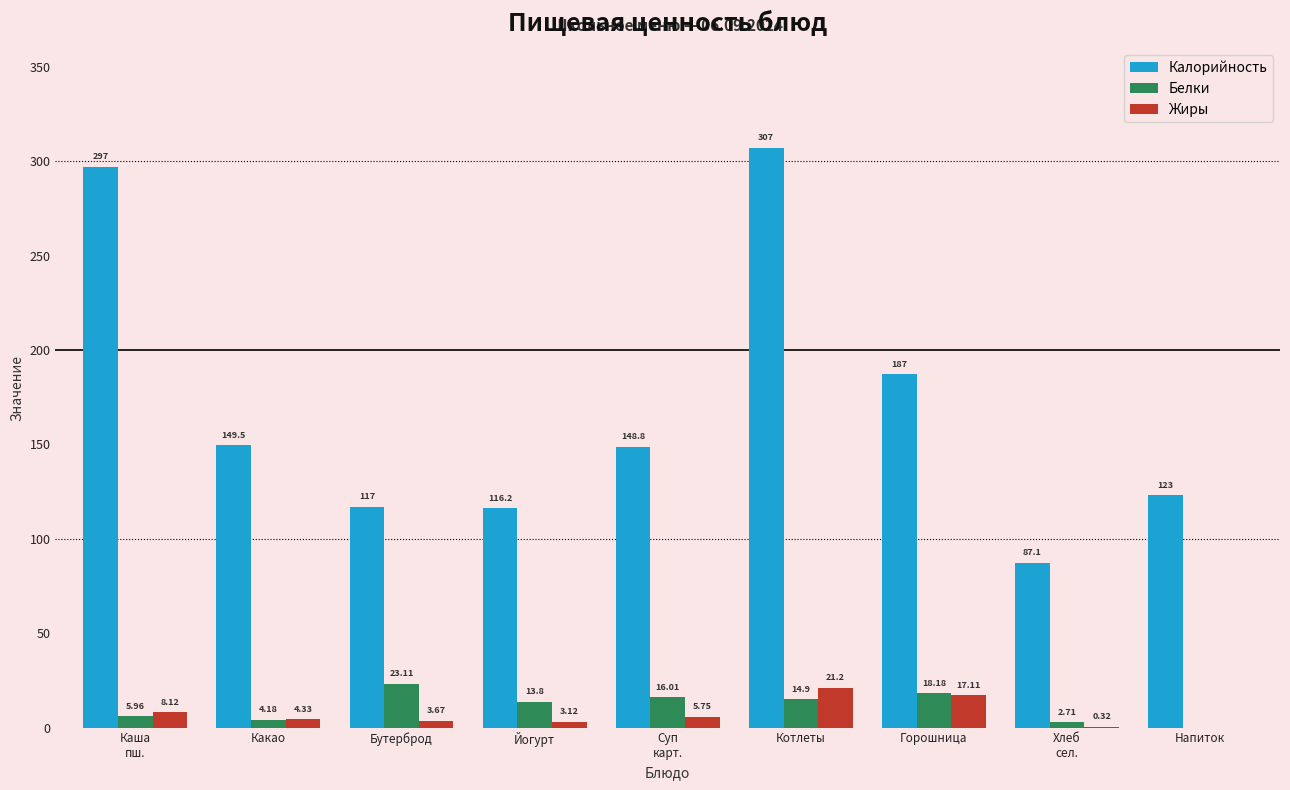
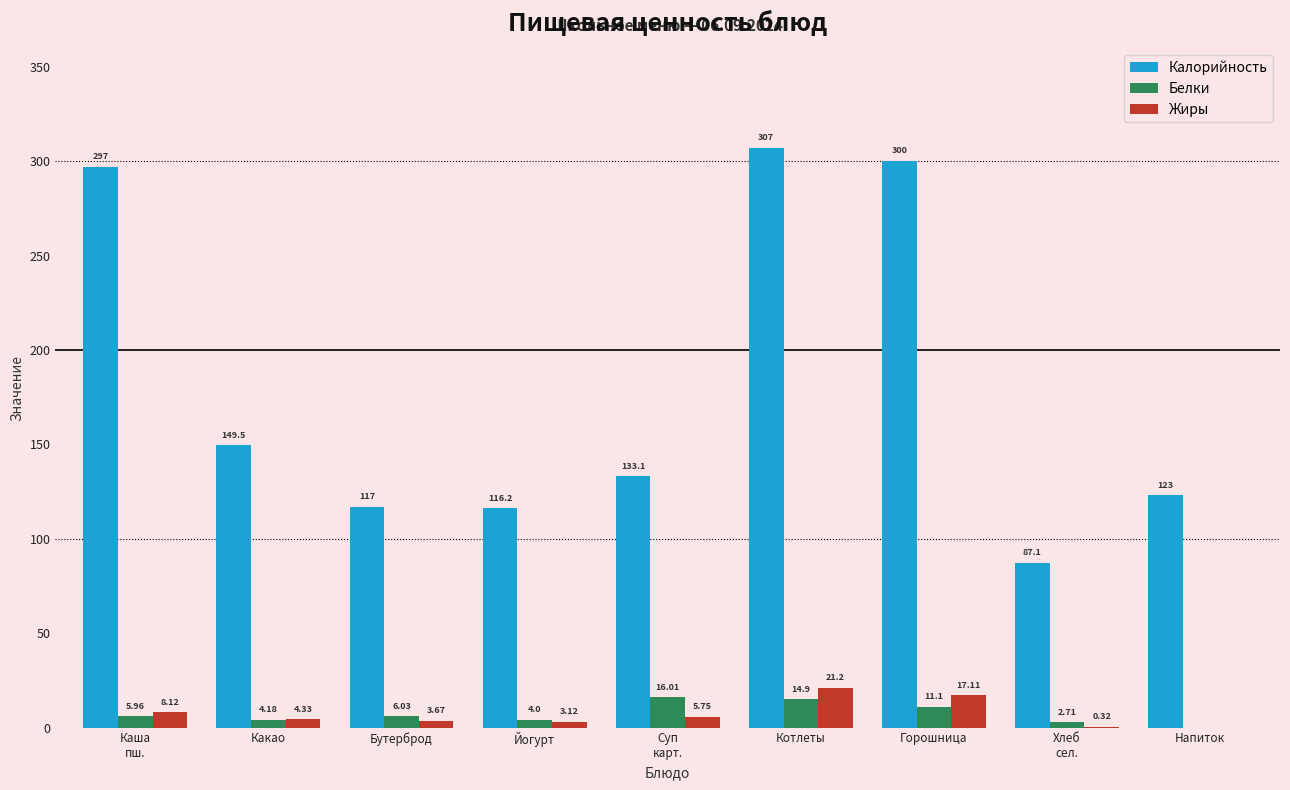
  {
    "Калорийность": {
      "Каша пш.": 297,
      "Какао": 149.5,
      "Бутерброд": 117,
      "Йогурт": 116.2,
-     "Суп карт.": 148.8,
+     "Суп карт.": 133.1,
      "Котлеты": 307,
-     "Горошница": 187,
+     "Горошница": 300,
      "Хлеб сел.": 87.1,
      "Напиток": 123
    },
    "Белки": {
      "Каша пш.": 5.96,
      "Какао": 4.18,
-     "Бутерброд": 23.11,
-     "Йогурт": 13.8,
+     "Бутерброд": 6.03,
+     "Йогурт": 4.0,
      "Суп карт.": 16.01,
      "Котлеты": 14.9,
-     "Горошница": 18.18,
+     "Горошница": 11.1,
      "Хлеб сел.": 2.71
    },
    "Жиры": {
      "Каша пш.": 8.12,
      "Какао": 4.33,
      "Бутерброд": 3.67,
      "Йогурт": 3.12,
      "Суп карт.": 5.75,
      "Котлеты": 21.2,
      "Горошница": 17.11,
      "Хлеб сел.": 0.32
    }
  }
